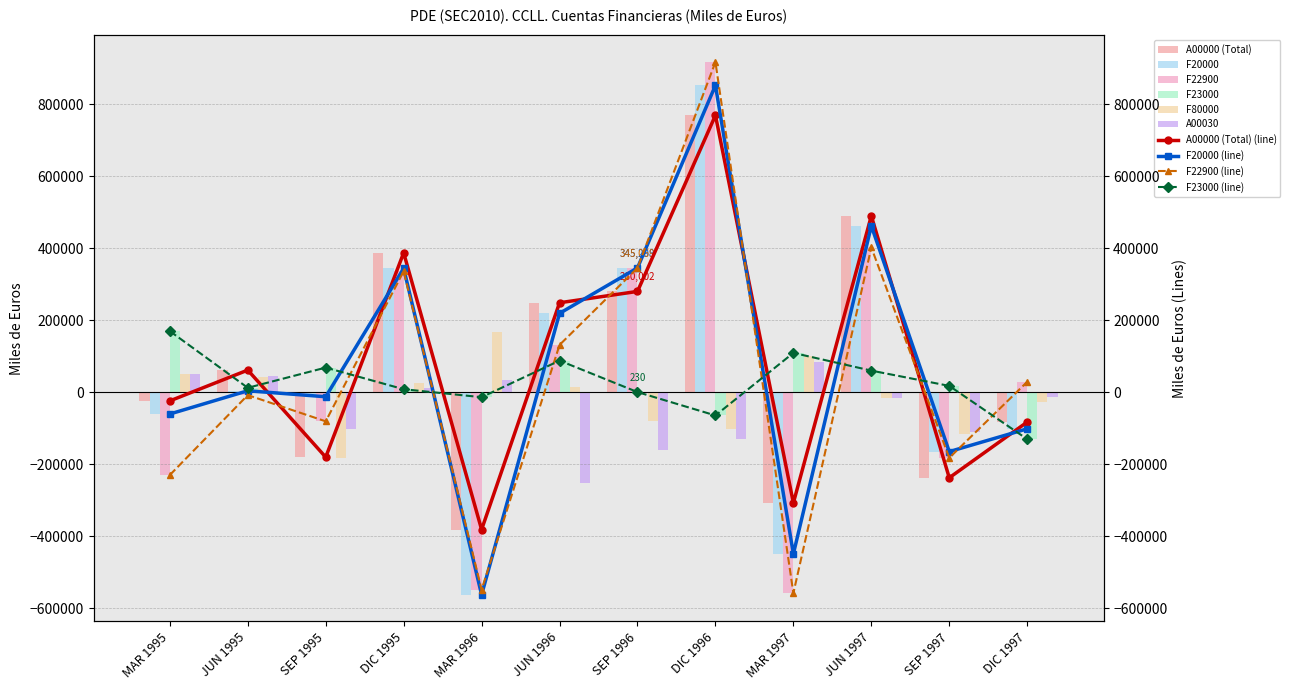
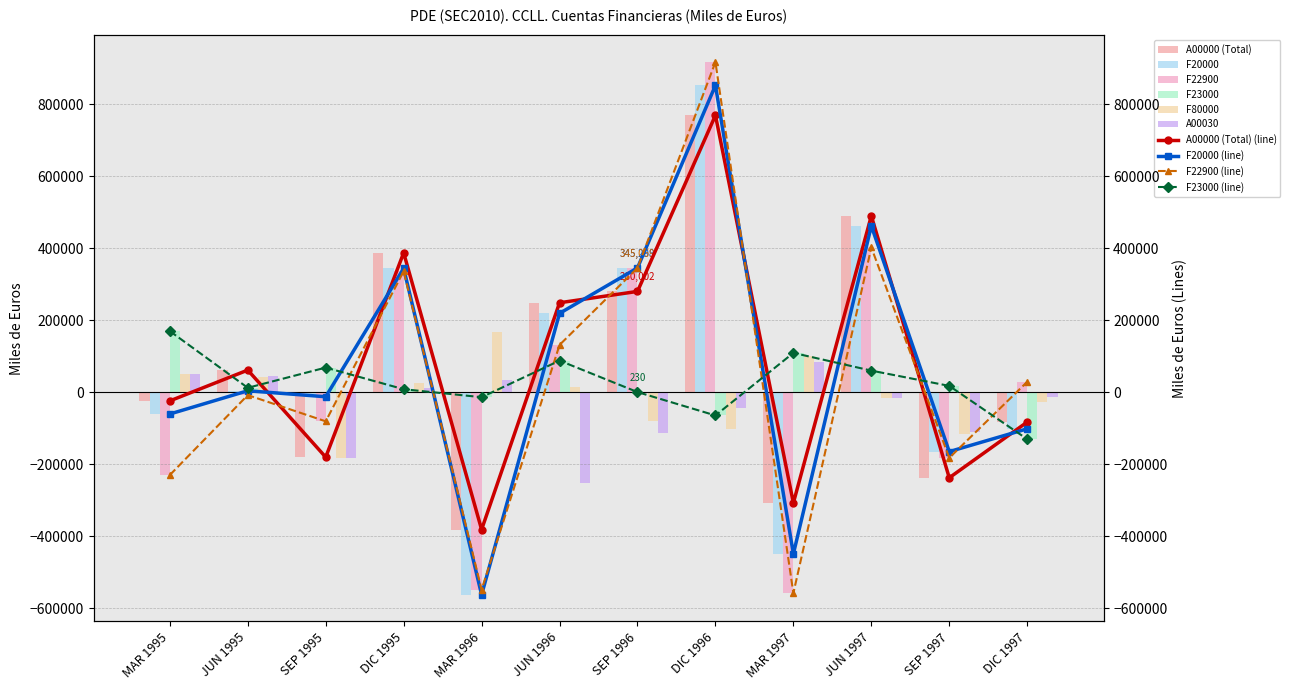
  {
    "A00030": {
      "MAR 1995": "50000",
      "JUN 1995": "50000",
-     "SEP 1995": "-100000",
+     "SEP 1995": "-180000",
      "DIC 1995": "10000",
      "MAR 1996": "30000",
      "JUN 1996": "-250000",
-     "SEP 1996": "-160000",
-     "DIC 1996": "-130000",
+     "SEP 1996": "-110000",
+     "DIC 1996": "-40000",
      "MAR 1997": "80000",
      "JUN 1997": "-20000",
      "SEP 1997": "-110000",
      "DIC 1997": "-10000"
    },
    "A00000 (Total) (line)": {
      "SEP 1996": "280,002"
    },
    "F20000 (line)": {
      "MAR 1995": "-60000",
      "JUN 1995": "0",
      "SEP 1995": "-10000",
      "DIC 1995": "340000",
      "MAR 1996": "-560000",
      "JUN 1996": "220000",
      "DIC 1996": "850000",
      "MAR 1997": "-450000",
      "JUN 1997": "460000",
      "SEP 1997": "-170000",
      "DIC 1997": "-100000"
    },
    "F22900 (line)": {
      "MAR 1995": "-230000",
      "JUN 1995": "-10000",
      "SEP 1995": "-80000",
      "DIC 1995": "340000",
      "MAR 1996": "-550000",
      "JUN 1996": "130000",
      "DIC 1996": "920000",
      "MAR 1997": "-560000",
      "JUN 1997": "400000",
      "SEP 1997": "-180000",
      "DIC 1997": "30000"
    },
    "F23000 (line)": {
      "SEP 1996": "230"
    }
  }
